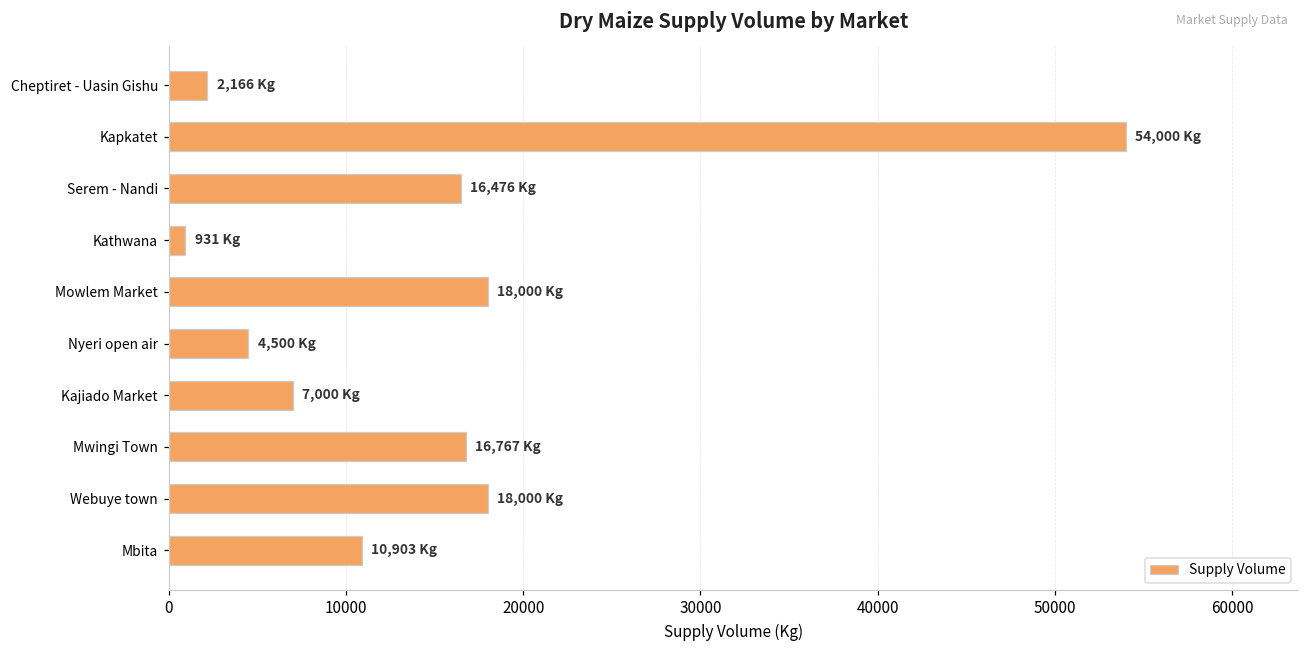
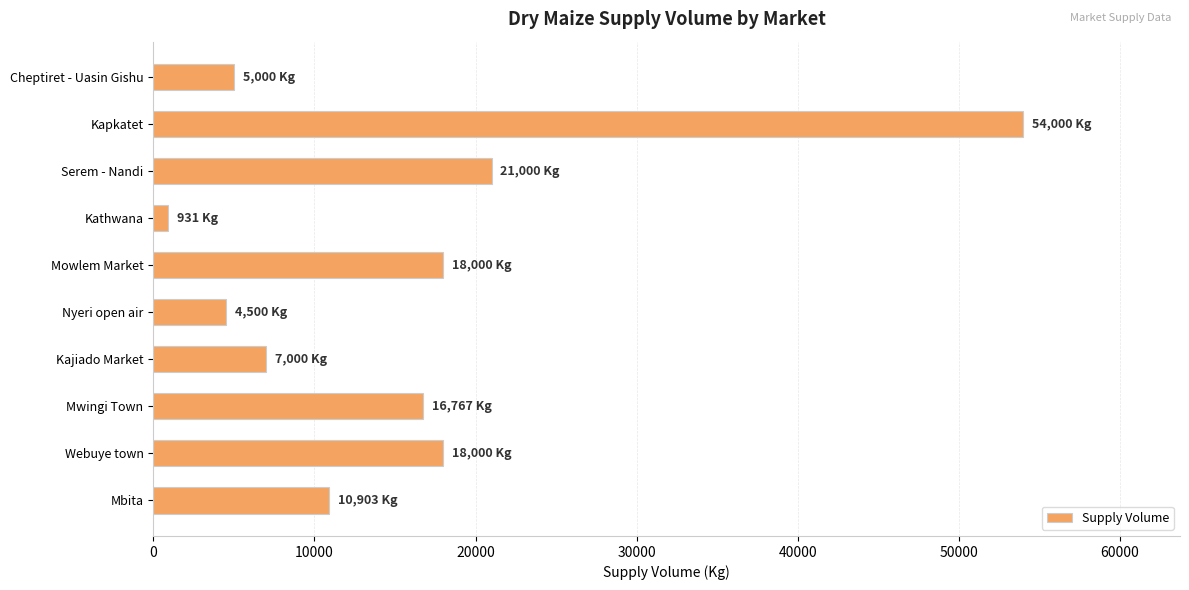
  {
-   "Cheptiret - Uasin Gishu": "2,166",
+   "Cheptiret - Uasin Gishu": "5,000",
    "Kapkatet": "54,000",
-   "Serem - Nandi": "16,476",
+   "Serem - Nandi": "21,000",
    "Kathwana": "931",
    "Mowlem Market": "18,000",
    "Nyeri open air": "4,500",
    "Kajiado Market": "7,000",
    "Mwingi Town": "16,767",
    "Webuye town": "18,000",
    "Mbita": "10,903"
  }
